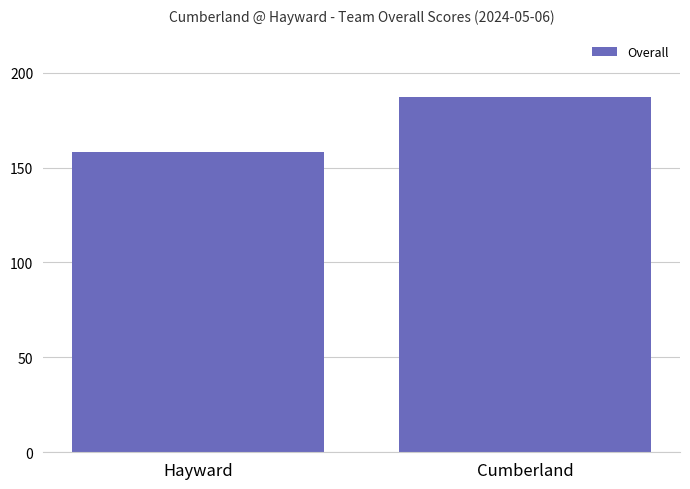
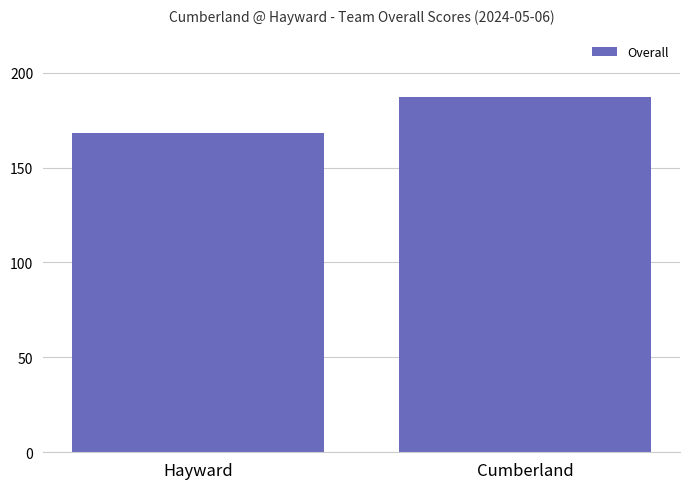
  {
-   "Hayward": 158,
+   "Hayward": 168,
    "Cumberland": 187
  }
